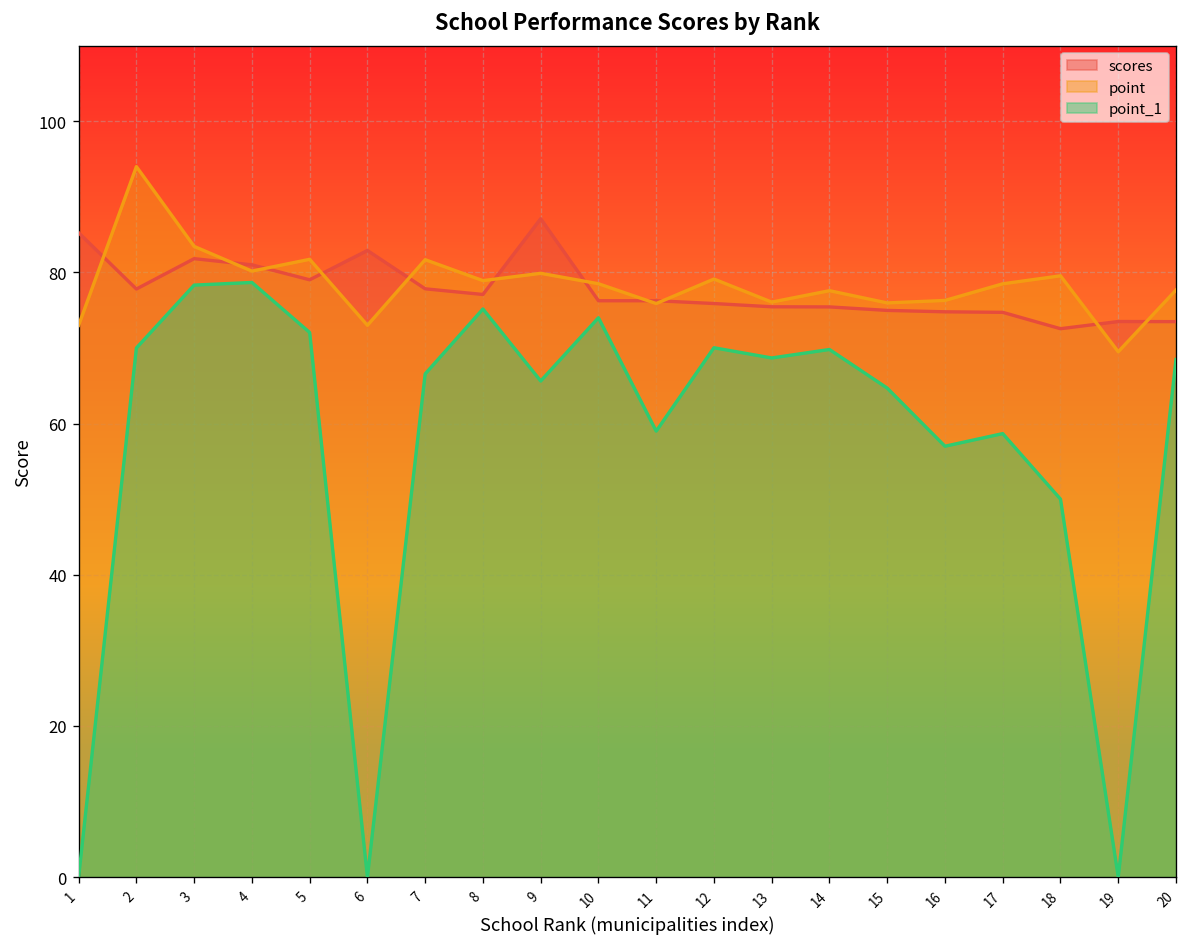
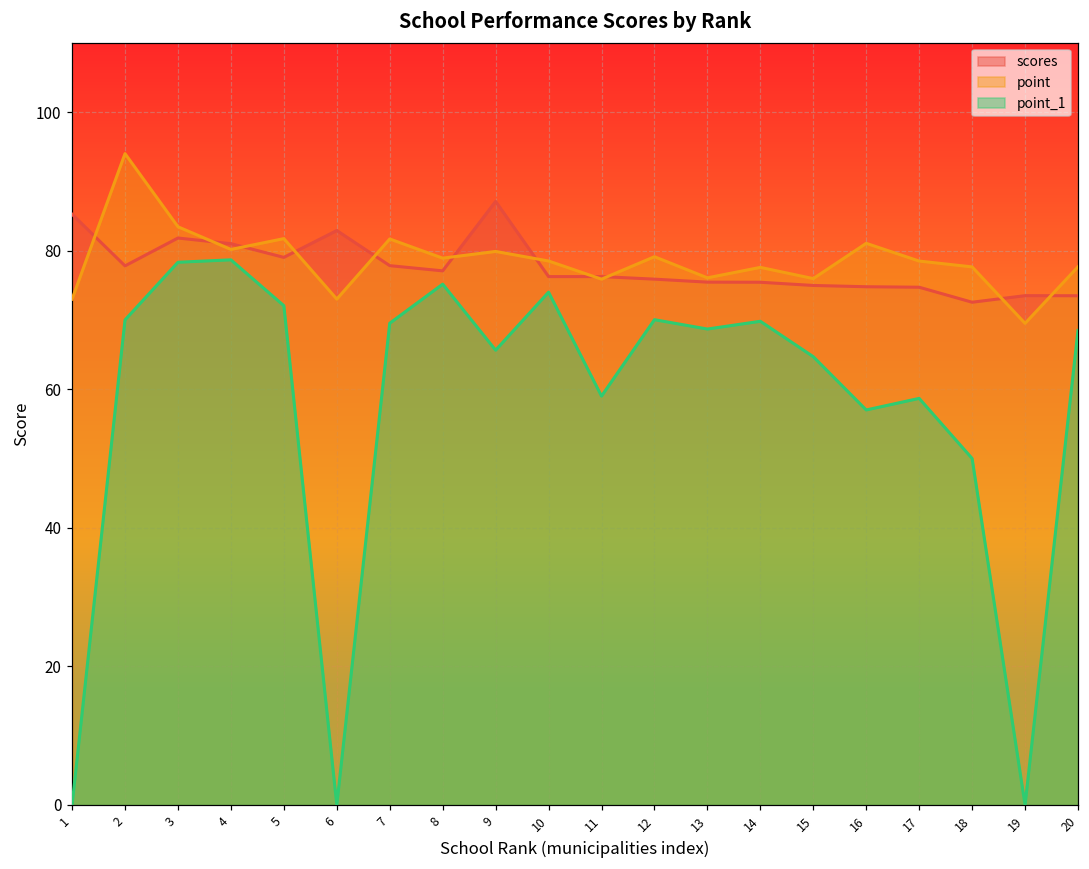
  {
    "scores": {
      "1": 85,
      "2": 78,
      "3": 82,
      "4": 81,
      "5": 79,
      "6": 83,
      "7": 78,
      "8": 77,
      "9": 87,
      "10": 76,
      "12": 76,
      "13": 75,
      "14": 75,
      "15": 75,
      "16": 75,
      "17": 75,
      "18": 73,
      "19": 74,
      "20": 73
    },
    "point": {
      "1": 73,
      "2": 94,
      "3": 83,
      "4": 80,
      "5": 82,
      "6": 73,
      "7": 82,
      "8": 79,
      "9": 80,
      "10": 79,
      "12": 79,
      "13": 76,
      "14": 78,
      "15": 76,
-     "16": 76,
+     "16": 81,
      "17": 78,
-     "18": 80,
+     "18": 78,
      "19": 70,
      "20": 78
    },
    "point_1": {
      "1": 0,
      "2": 70,
      "3": 78,
      "4": 79,
      "5": 72,
      "6": 0,
-     "7": 67,
+     "7": 70,
      "8": 75,
      "9": 66,
      "10": 74,
      "11": 59,
      "12": 70,
      "13": 69,
      "14": 70,
      "15": 65,
      "16": 57,
      "17": 59,
      "18": 50,
      "19": 0,
      "20": 68
    }
  }
